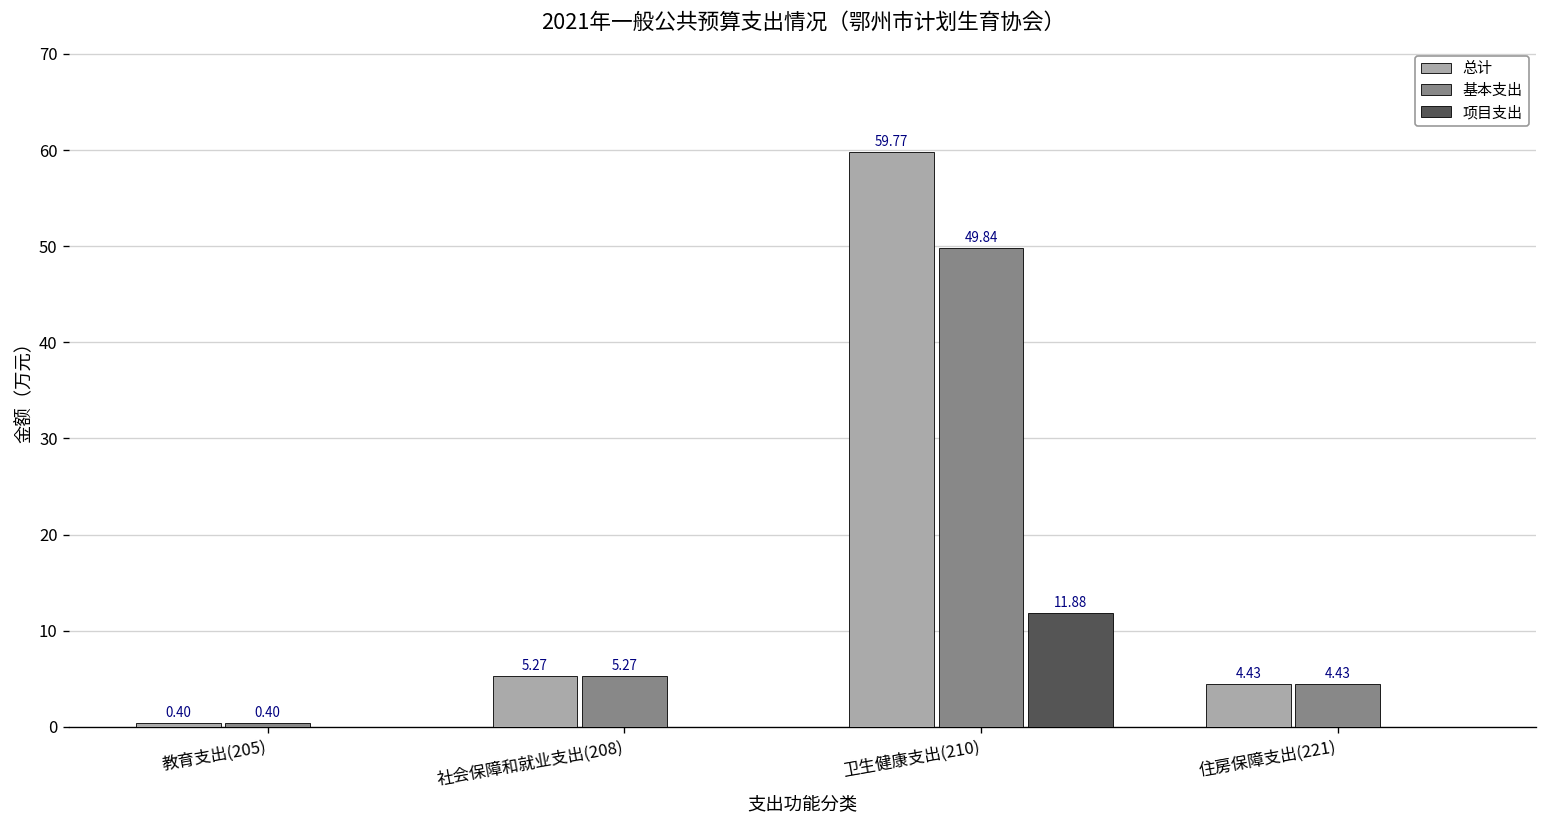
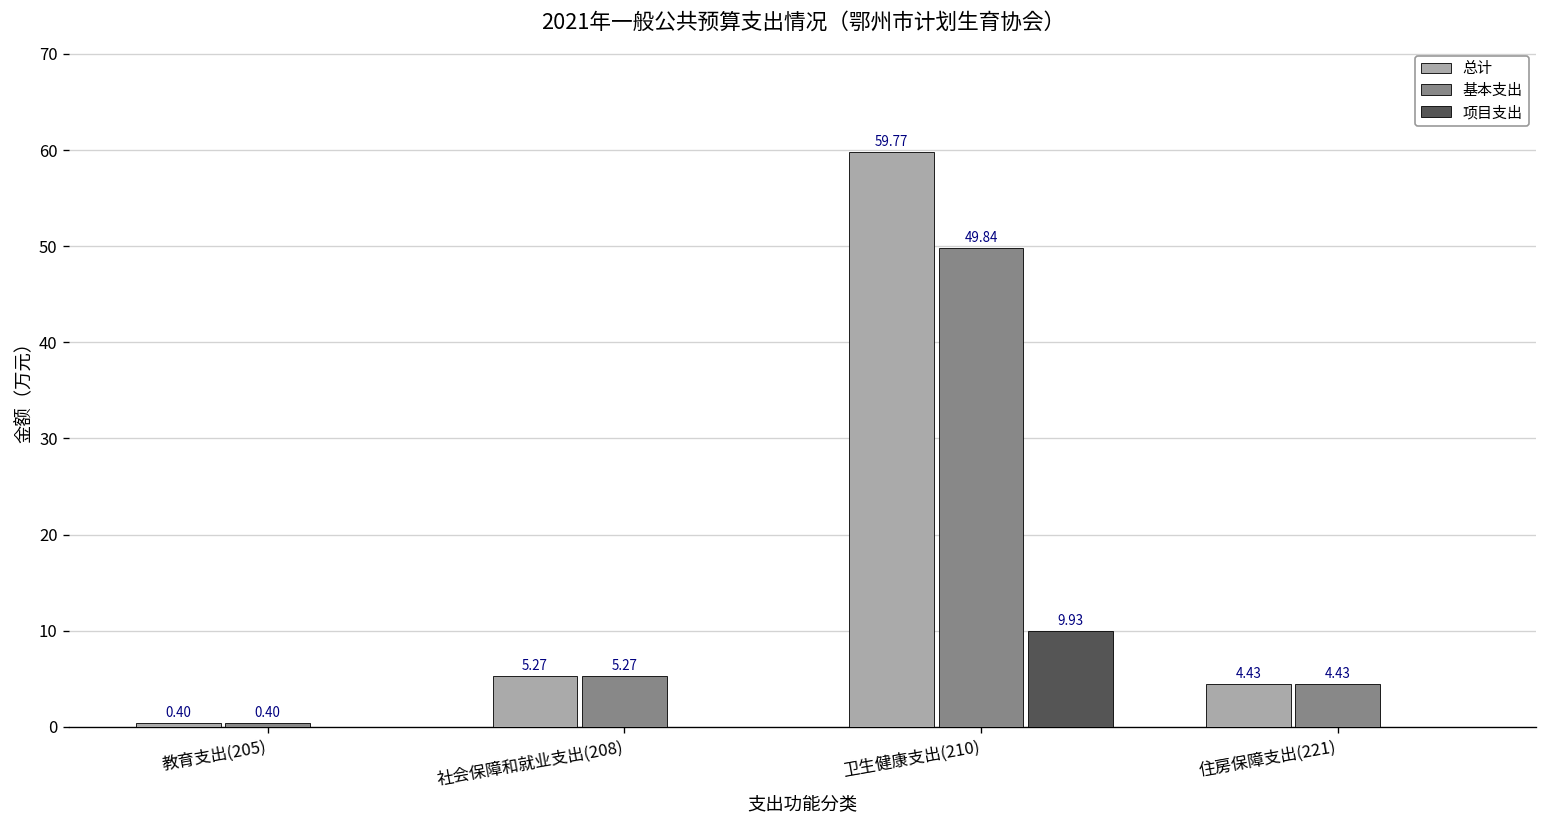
  {
    "项目支出": {
-     "卫生健康支出(210)": 11.88
+     "卫生健康支出(210)": 9.93
    }
  }
